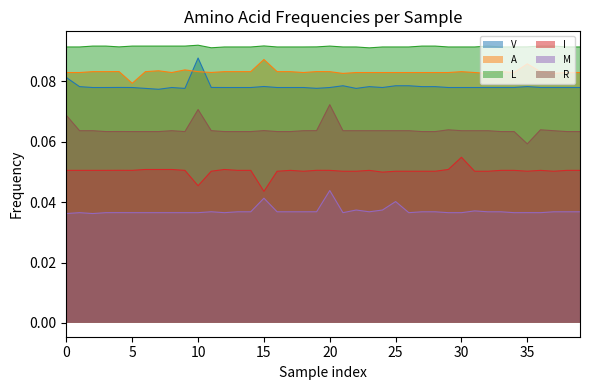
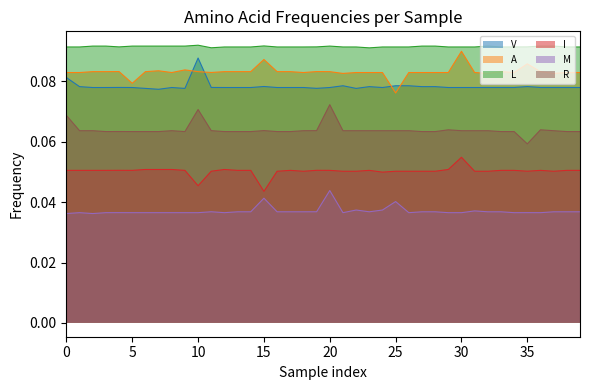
  {
    "V": {
      "0": 0.081,
      "5": 0.078,
      "10": 0.088,
      "15": 0.078,
      "20": 0.078,
      "25": 0.079,
      "30": 0.078,
      "35": 0.078
    },
    "A": {
      "0": 0.083,
      "5": 0.079,
      "10": 0.083,
      "15": 0.087,
      "20": 0.083,
-     "25": 0.083,
-     "30": 0.083
+     "25": 0.076,
+     "30": 0.090
    },
    "L": {
      "0": 0.091,
      "5": 0.092,
      "10": 0.092,
      "15": 0.092,
      "20": 0.092,
      "25": 0.091,
      "30": 0.091
    },
    "I": {
      "0": 0.051,
      "5": 0.051,
      "10": 0.045,
      "15": 0.044,
      "20": 0.051,
      "25": 0.050,
      "30": 0.055,
      "35": 0.050
    },
    "M": {
      "0": 0.036,
      "5": 0.037,
      "10": 0.037,
      "15": 0.041,
      "20": 0.044,
      "25": 0.040,
      "30": 0.037,
      "35": 0.037
    },
    "R": {
      "0": 0.069,
      "5": 0.063,
      "10": 0.071,
      "15": 0.064,
      "20": 0.072,
      "25": 0.064,
      "30": 0.064,
      "35": 0.059
    }
  }
